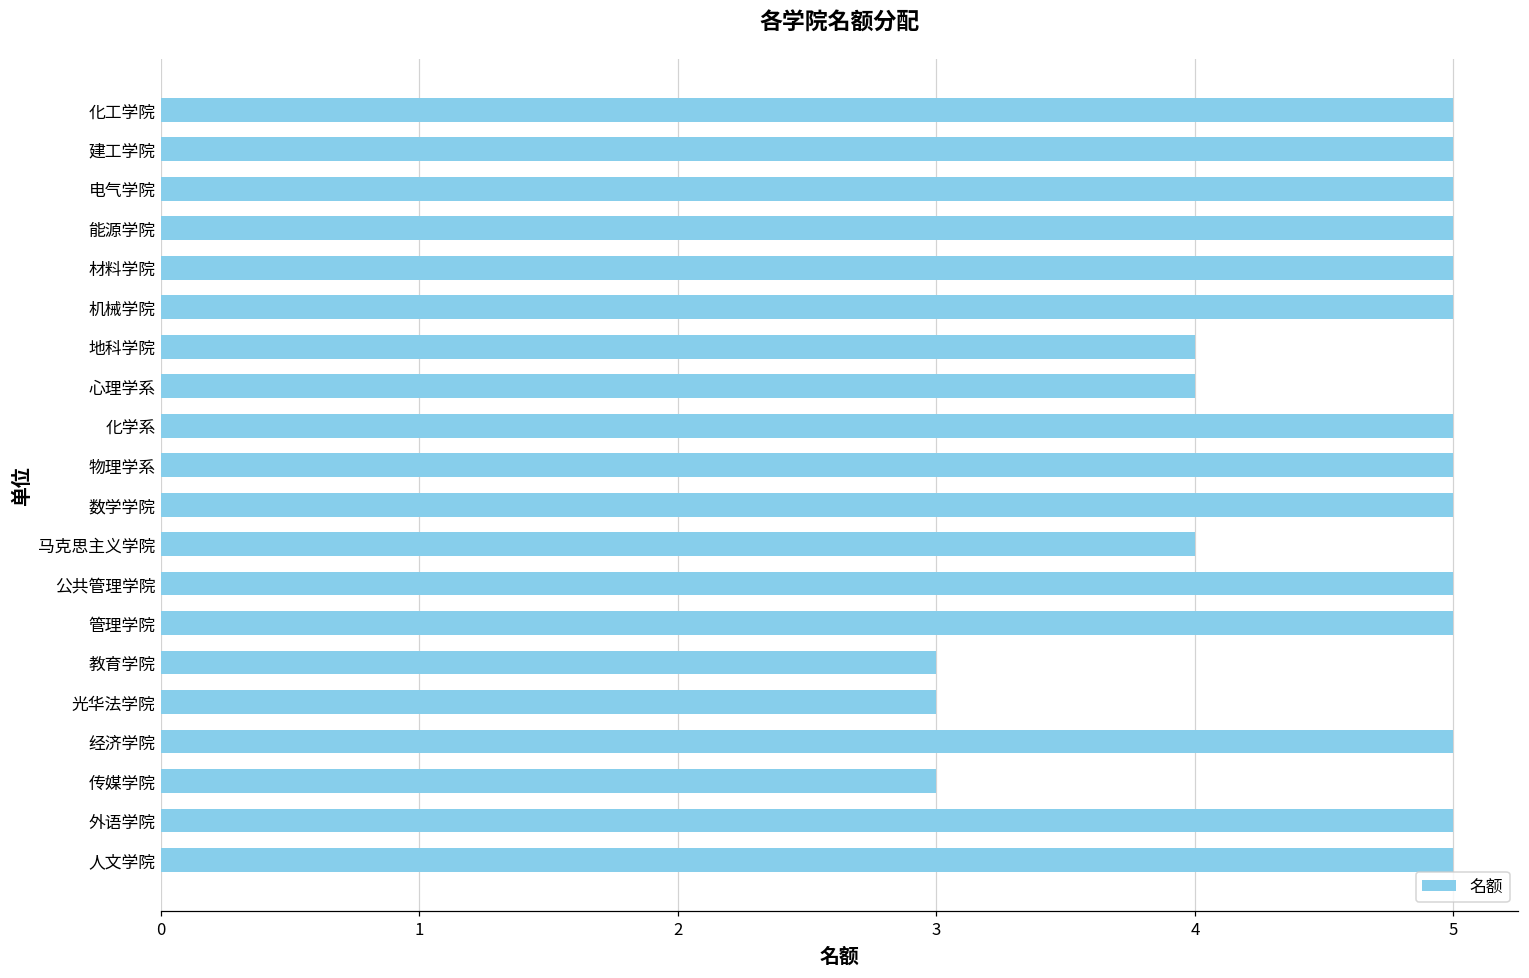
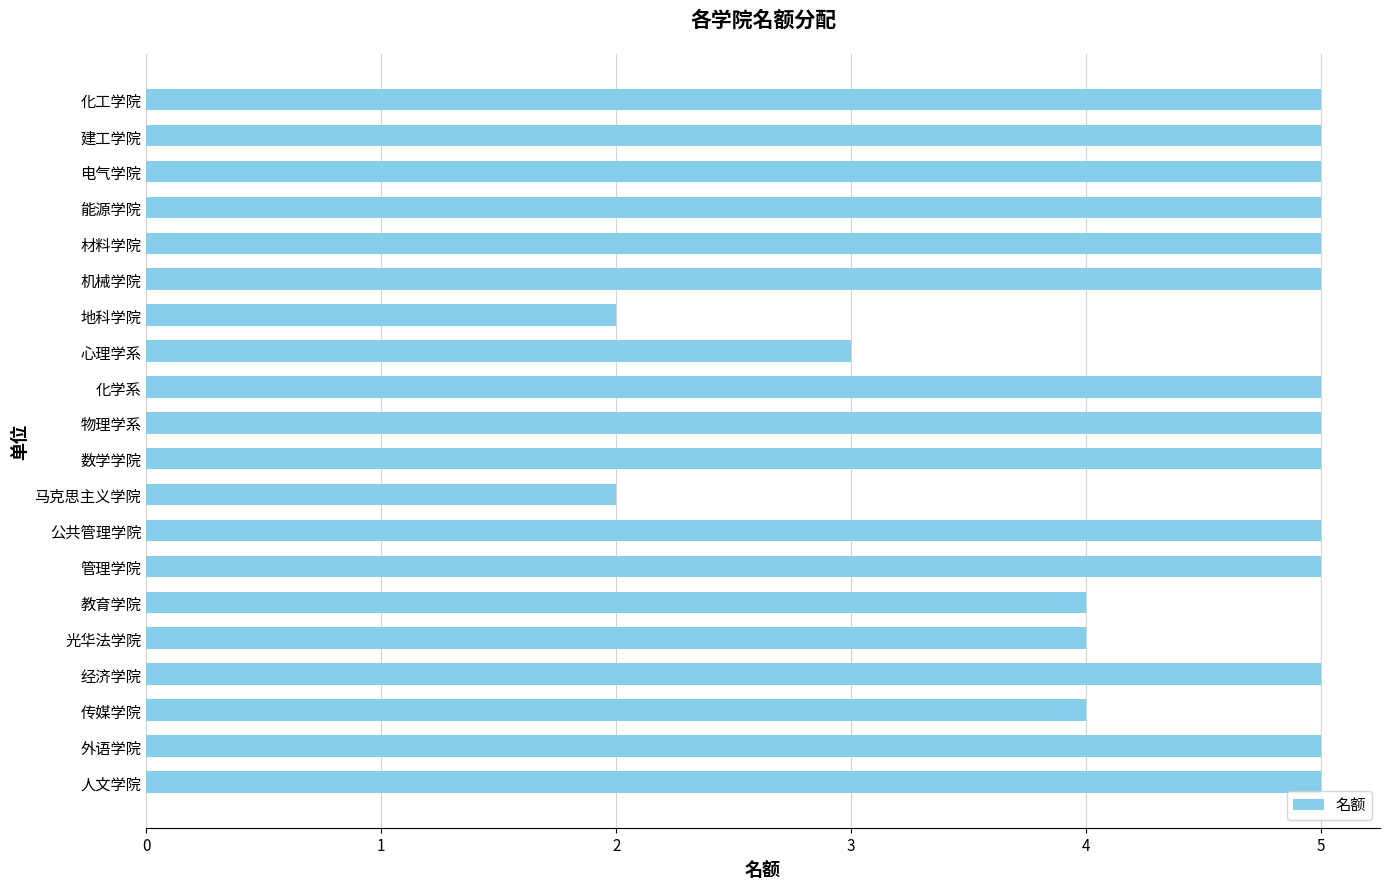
  {
    "化工学院": 5,
    "建工学院": 5,
    "电气学院": 5,
    "能源学院": 5,
    "材料学院": 5,
    "机械学院": 5,
-   "地科学院": 4,
-   "心理学系": 4,
+   "地科学院": 2,
+   "心理学系": 3,
    "化学系": 5,
    "物理学系": 5,
    "数学学院": 5,
-   "马克思主义学院": 4,
+   "马克思主义学院": 2,
    "公共管理学院": 5,
    "管理学院": 5,
-   "教育学院": 3,
-   "光华法学院": 3,
+   "教育学院": 4,
+   "光华法学院": 4,
    "经济学院": 5,
-   "传媒学院": 3,
+   "传媒学院": 4,
    "外语学院": 5,
    "人文学院": 5
  }
